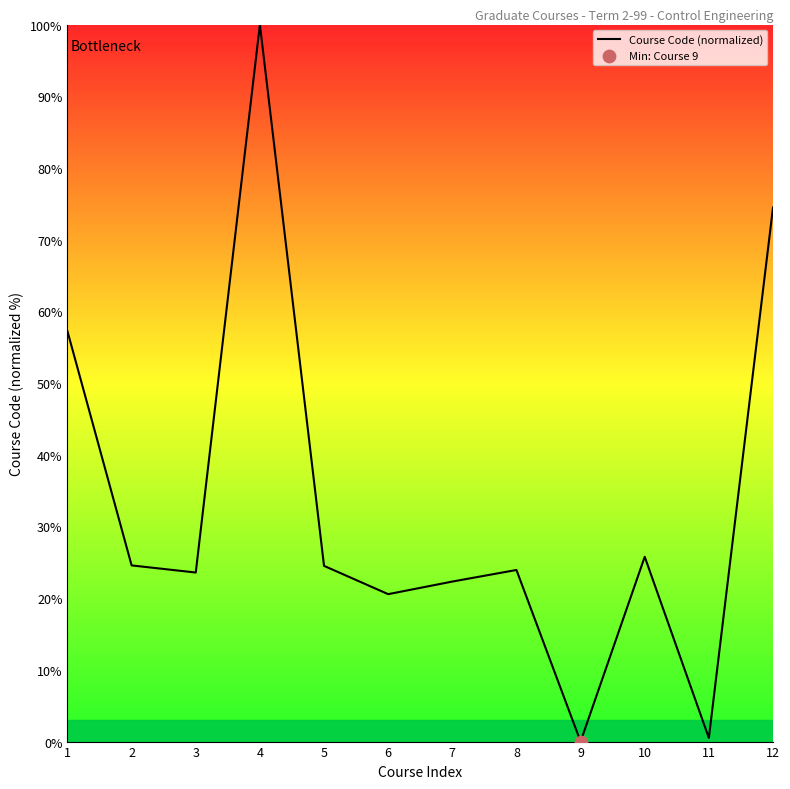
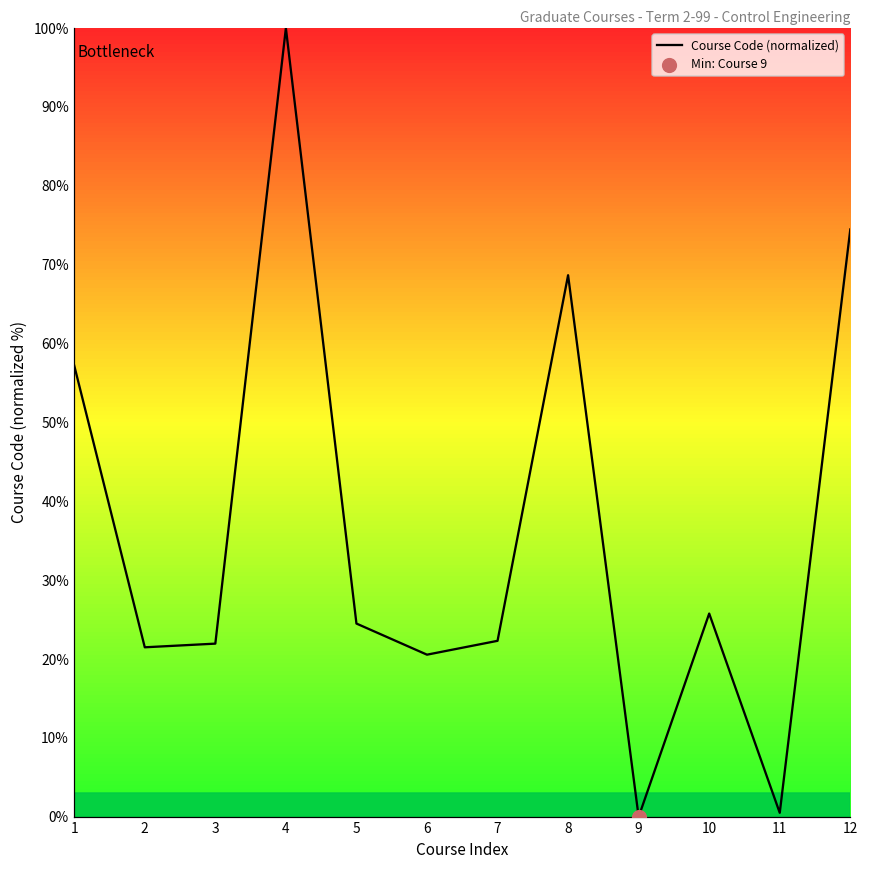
  {
    "Course Code (normalized)": {
      "1": "57%",
-     "2": "25%",
-     "3": "24%",
+     "2": "21%",
+     "3": "22%",
      "4": "100%",
      "5": "25%",
      "6": "21%",
      "7": "22%",
-     "8": "24%",
+     "8": "69%",
      "10": "26%",
      "12": "74%"
    }
  }
